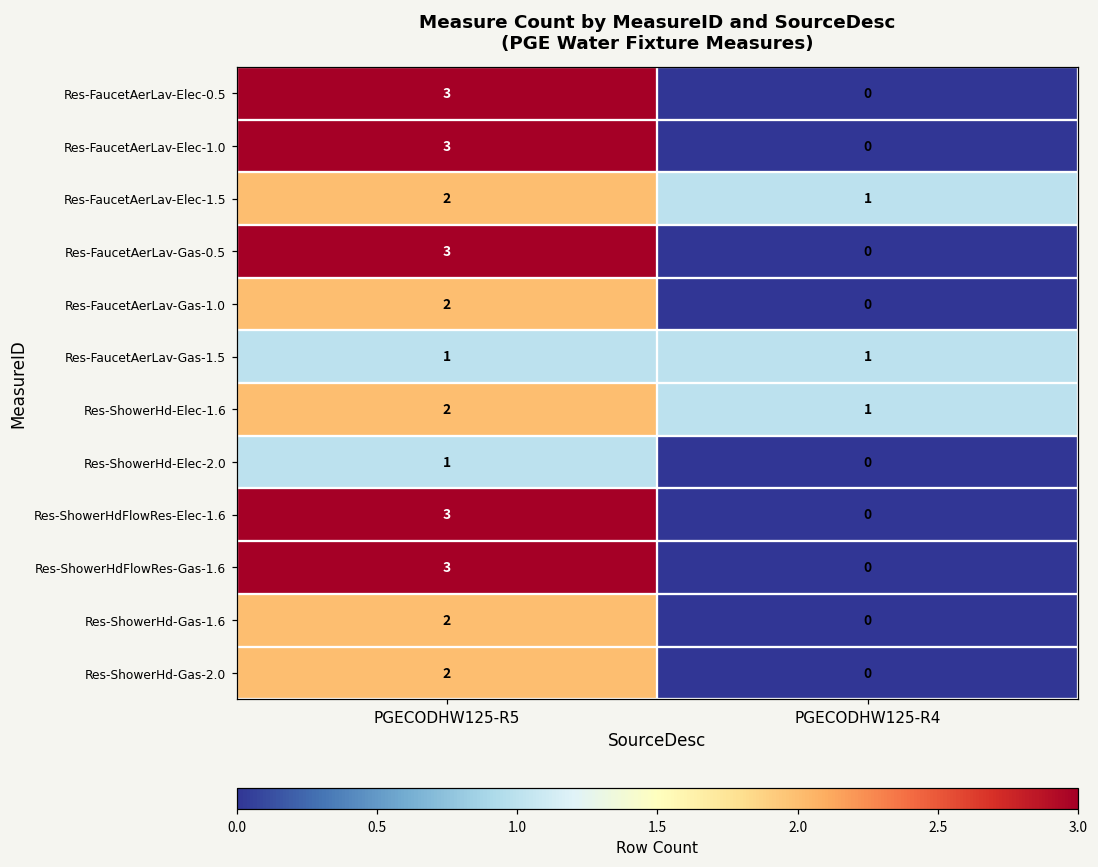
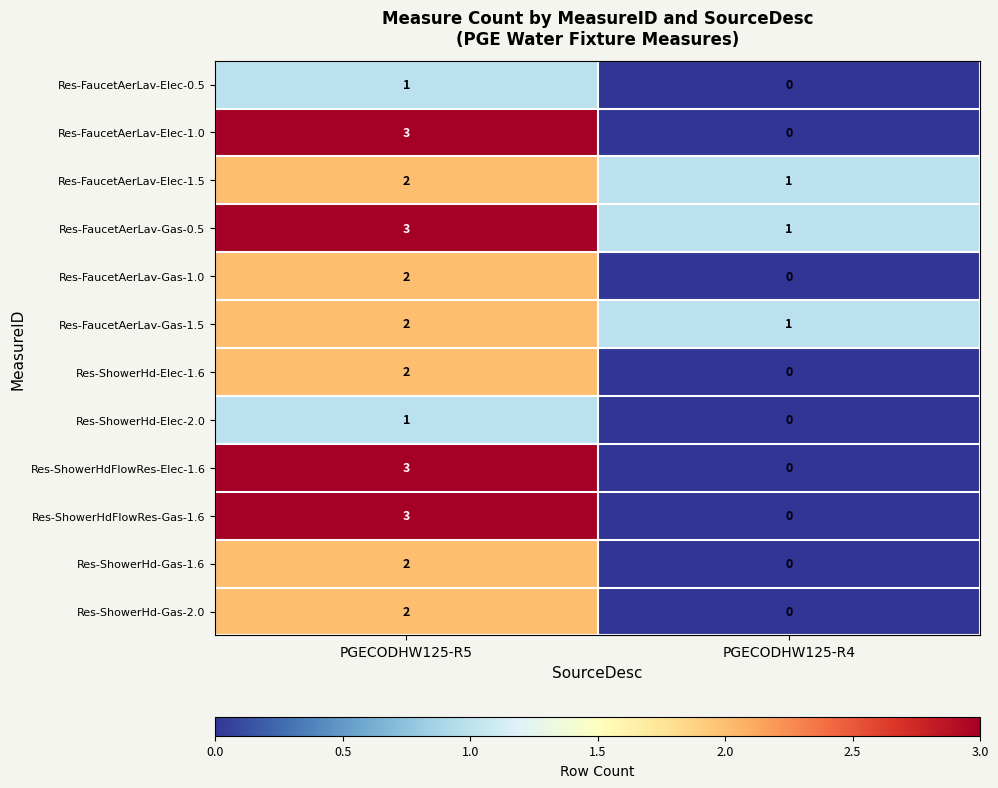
  {
    "Res-FaucetAerLav-Elec-0.5": {
-     "PGECODHW125-R5": 3,
+     "PGECODHW125-R5": 1,
      "PGECODHW125-R4": 0
    },
    "Res-FaucetAerLav-Elec-1.0": {
      "PGECODHW125-R5": 3,
      "PGECODHW125-R4": 0
    },
    "Res-FaucetAerLav-Elec-1.5": {
      "PGECODHW125-R5": 2,
      "PGECODHW125-R4": 1
    },
    "Res-FaucetAerLav-Gas-0.5": {
      "PGECODHW125-R5": 3,
-     "PGECODHW125-R4": 0
+     "PGECODHW125-R4": 1
    },
    "Res-FaucetAerLav-Gas-1.0": {
      "PGECODHW125-R5": 2,
      "PGECODHW125-R4": 0
    },
    "Res-FaucetAerLav-Gas-1.5": {
-     "PGECODHW125-R5": 1,
+     "PGECODHW125-R5": 2,
      "PGECODHW125-R4": 1
    },
    "Res-ShowerHd-Elec-1.6": {
      "PGECODHW125-R5": 2,
-     "PGECODHW125-R4": 1
+     "PGECODHW125-R4": 0
    },
    "Res-ShowerHd-Elec-2.0": {
      "PGECODHW125-R5": 1,
      "PGECODHW125-R4": 0
    },
    "Res-ShowerHdFlowRes-Elec-1.6": {
      "PGECODHW125-R5": 3,
      "PGECODHW125-R4": 0
    },
    "Res-ShowerHdFlowRes-Gas-1.6": {
      "PGECODHW125-R5": 3,
      "PGECODHW125-R4": 0
    },
    "Res-ShowerHd-Gas-1.6": {
      "PGECODHW125-R5": 2,
      "PGECODHW125-R4": 0
    },
    "Res-ShowerHd-Gas-2.0": {
      "PGECODHW125-R5": 2,
      "PGECODHW125-R4": 0
    }
  }
